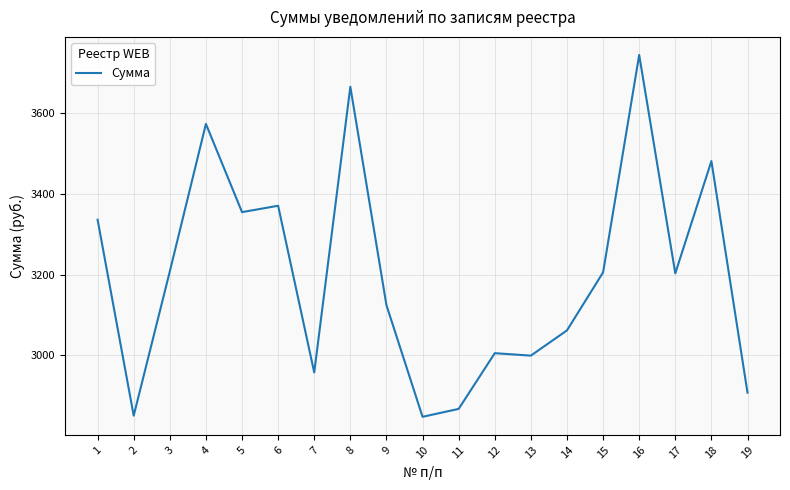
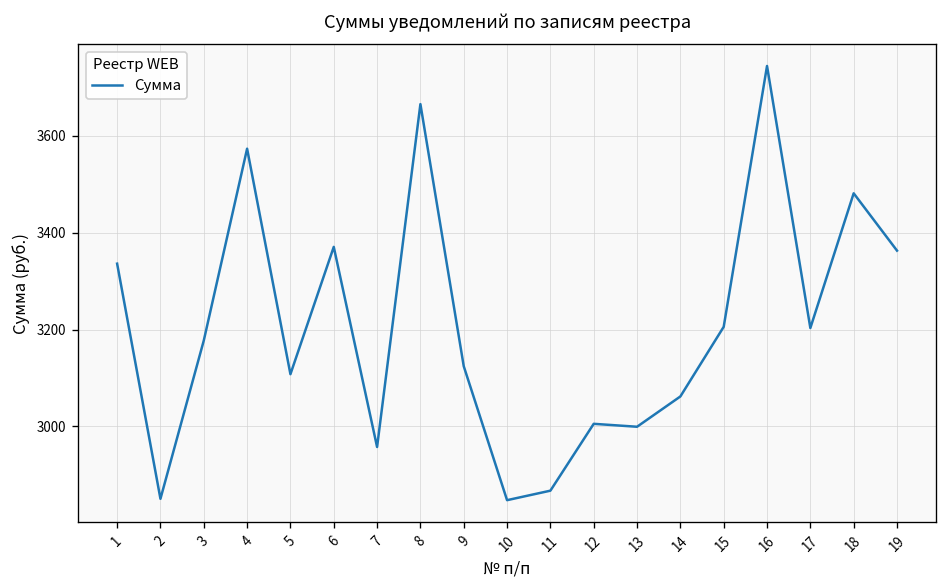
  {
    "1": 3340,
    "2": 2850,
-   "3": 3210,
+   "3": 3180,
    "4": 3570,
-   "5": 3350,
+   "5": 3110,
    "6": 3370,
    "7": 2960,
    "8": 3670,
    "9": 3120,
    "10": 2850,
    "11": 2870,
    "12": 3010,
    "13": 3000,
    "14": 3060,
    "15": 3210,
    "16": 3740,
    "17": 3200,
    "18": 3480,
-   "19": 2910
+   "19": 3360
  }
